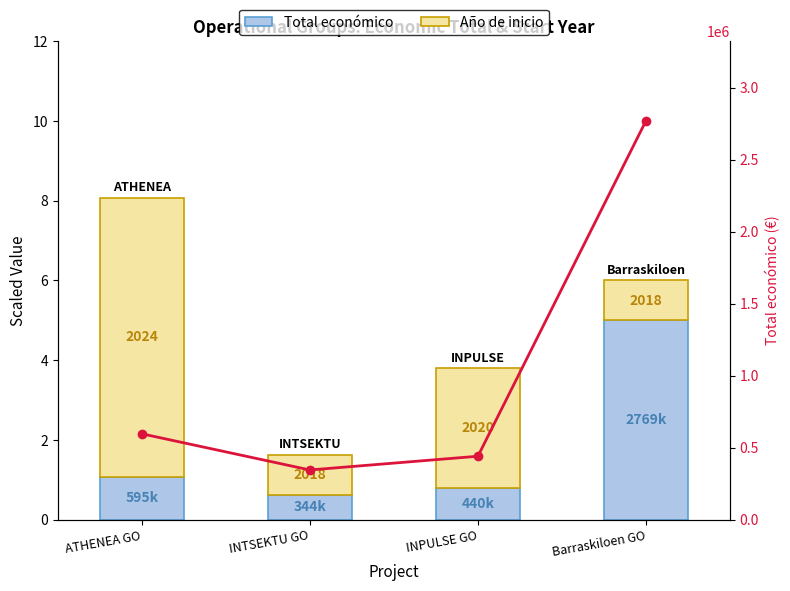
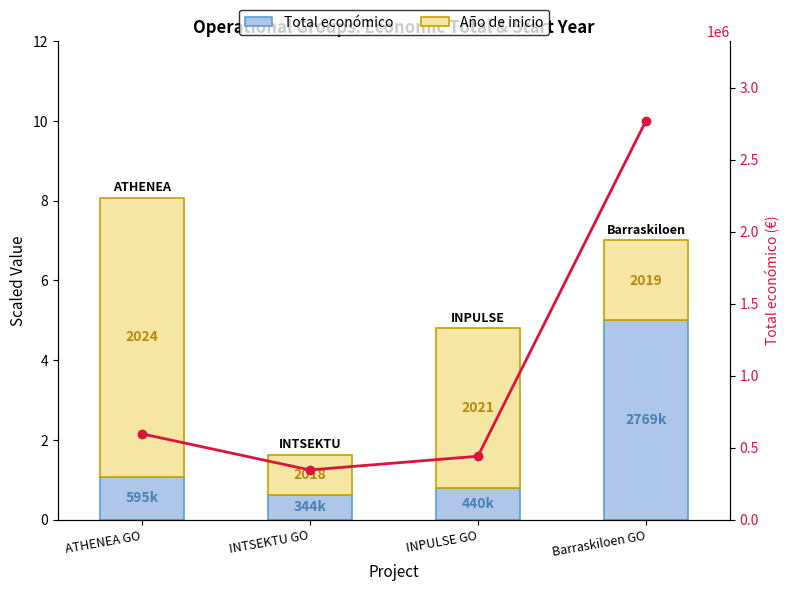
  {
    "Año de inicio": {
-     "INPULSE GO": 2020,
-     "Barraskiloen GO": 2018
+     "INPULSE GO": 2021,
+     "Barraskiloen GO": 2019
    }
  }
